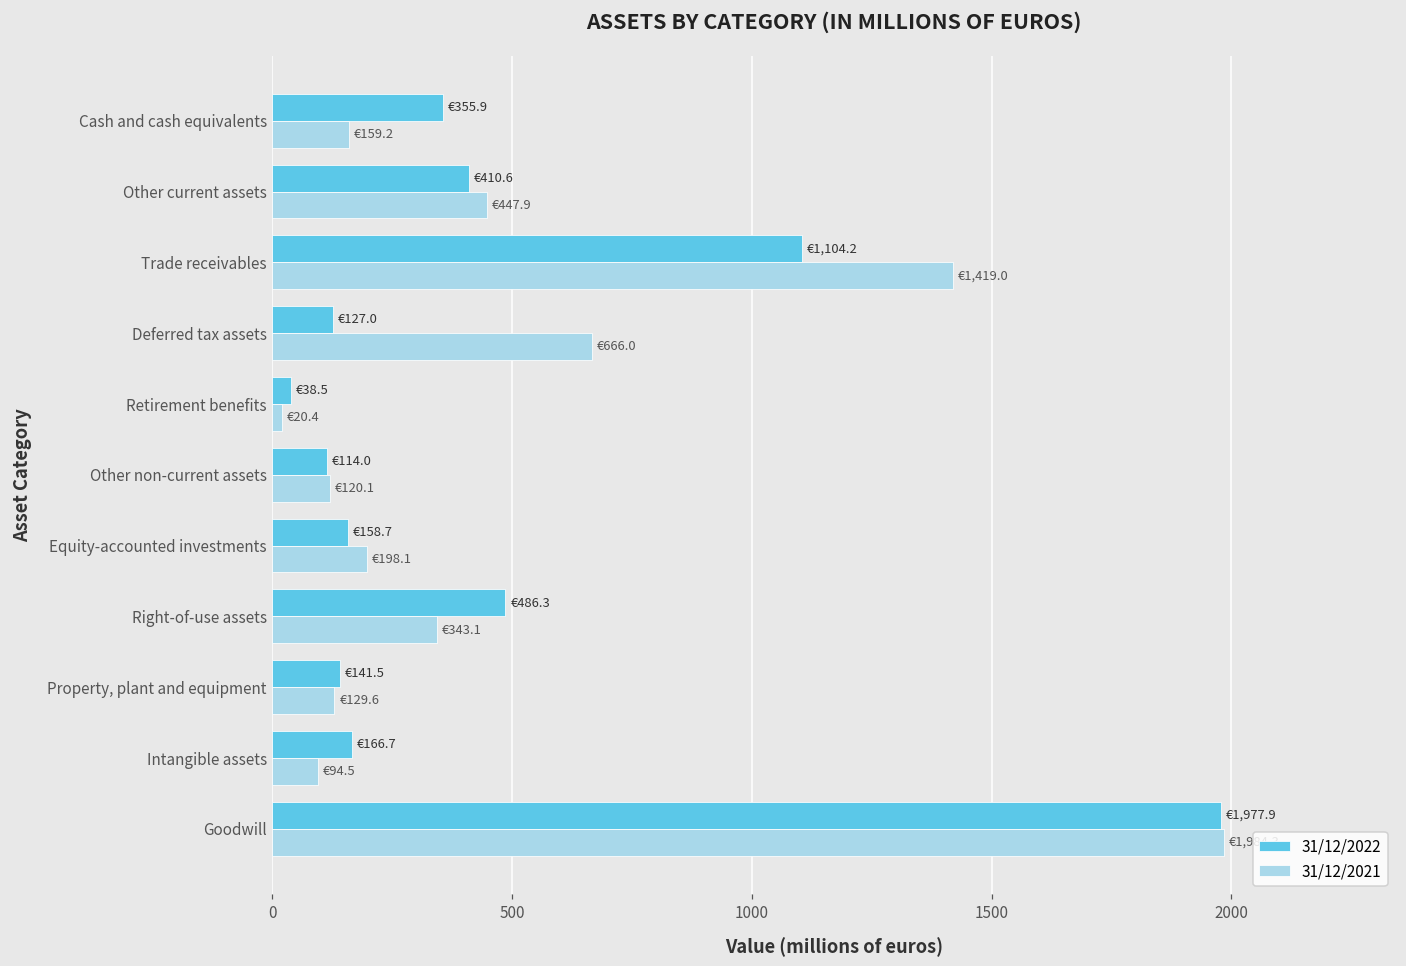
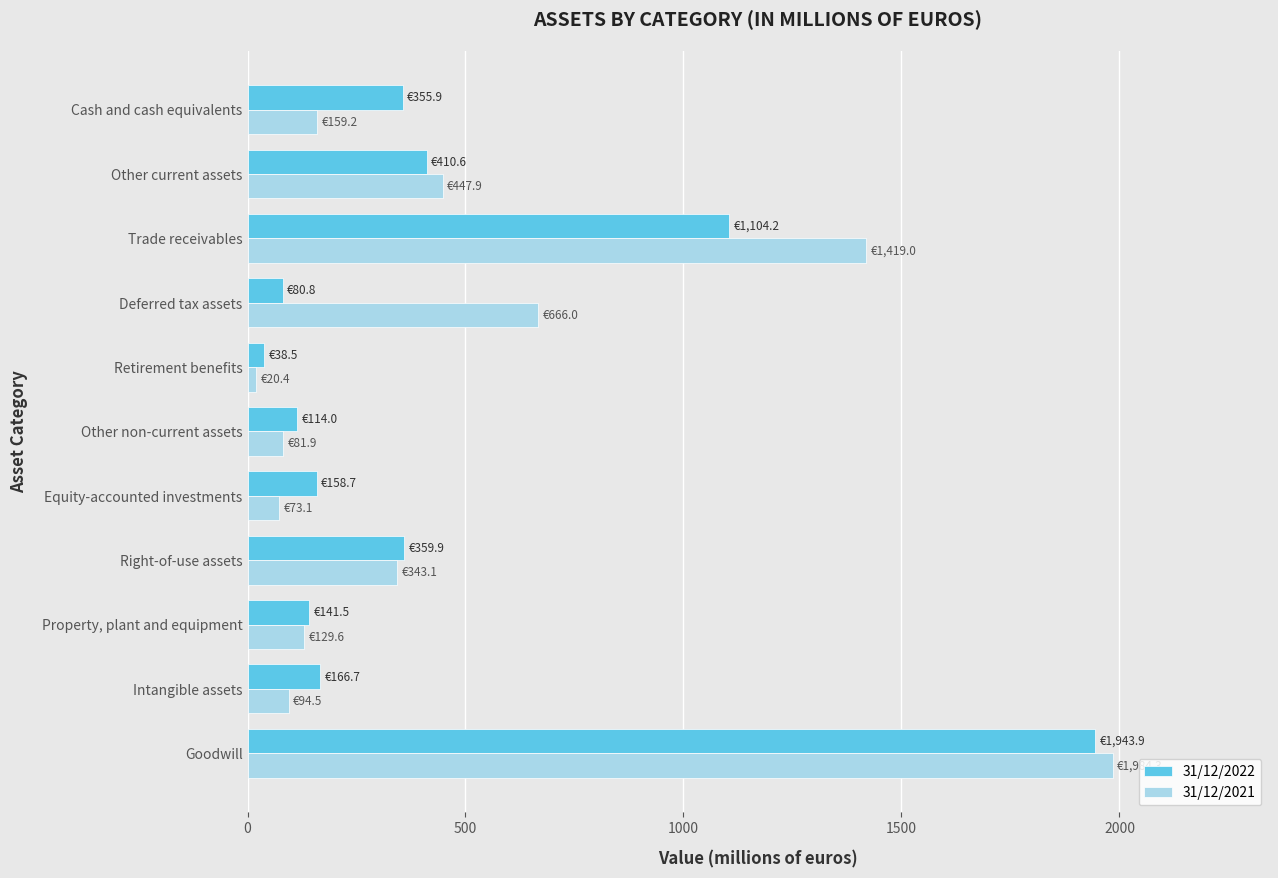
  {
    "31/12/2022": {
      "Cash and cash equivalents": "€355.9",
      "Other current assets": "€410.6",
      "Trade receivables": "€1,104.2",
-     "Deferred tax assets": "€127.0",
+     "Deferred tax assets": "€80.8",
      "Retirement benefits": "€38.5",
      "Other non-current assets": "€114.0",
      "Equity-accounted investments": "€158.7",
-     "Right-of-use assets": "€486.3",
+     "Right-of-use assets": "€359.9",
      "Property, plant and equipment": "€141.5",
      "Intangible assets": "€166.7",
-     "Goodwill": "€1,977.9"
+     "Goodwill": "€1,943.9"
    },
    "31/12/2021": {
      "Cash and cash equivalents": "€159.2",
      "Other current assets": "€447.9",
      "Trade receivables": "€1,419.0",
      "Deferred tax assets": "€666.0",
      "Retirement benefits": "€20.4",
-     "Other non-current assets": "€120.1",
-     "Equity-accounted investments": "€198.1",
+     "Other non-current assets": "€81.9",
+     "Equity-accounted investments": "€73.1",
      "Right-of-use assets": "€343.1",
      "Property, plant and equipment": "€129.6",
      "Intangible assets": "€94.5"
    }
  }
